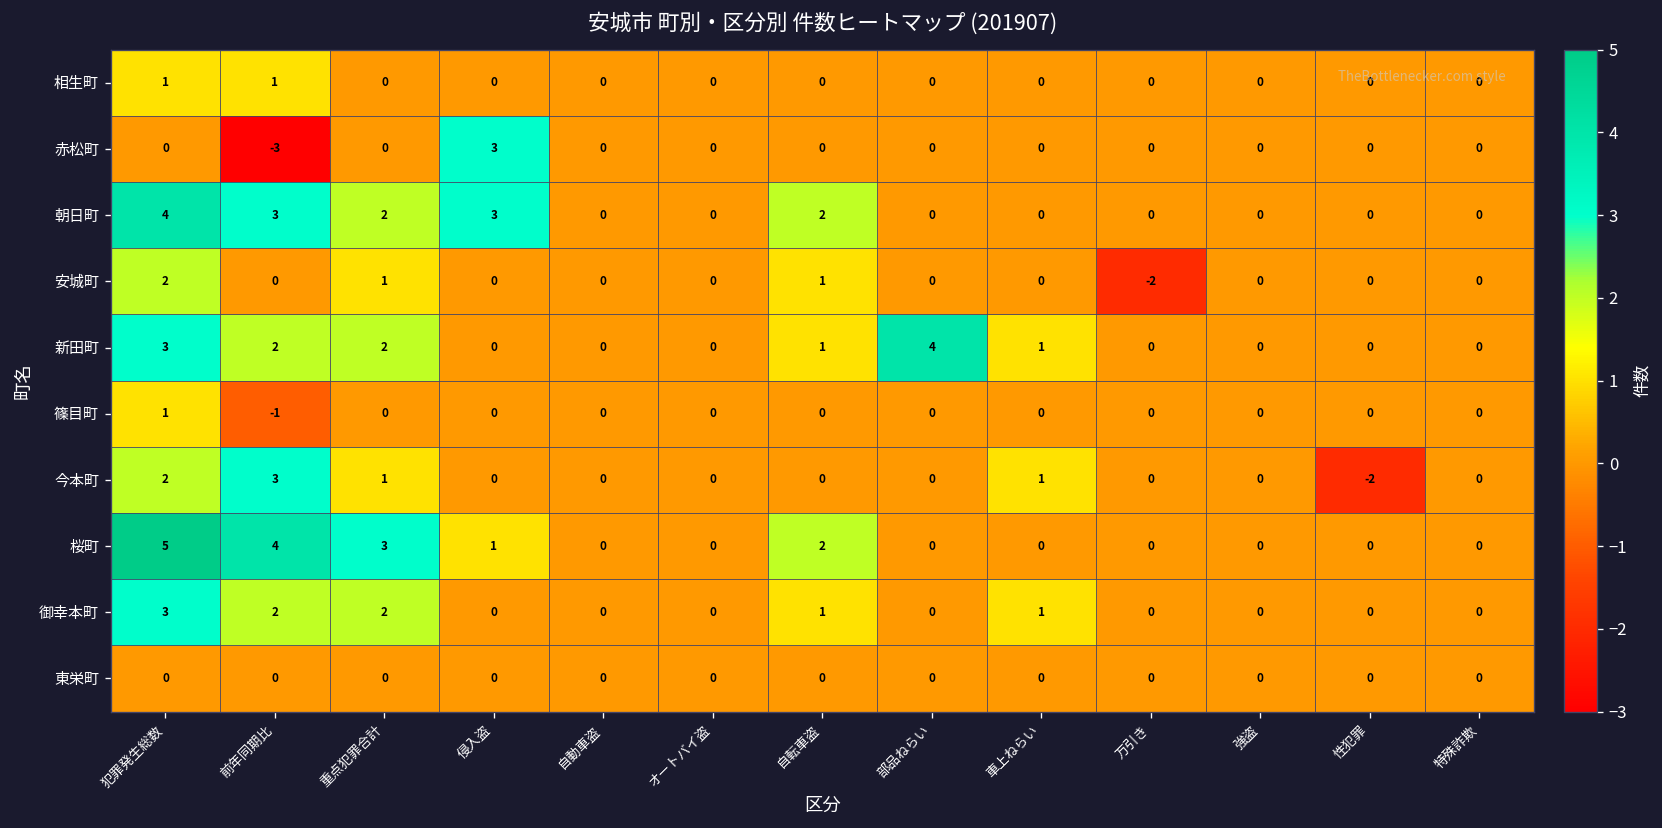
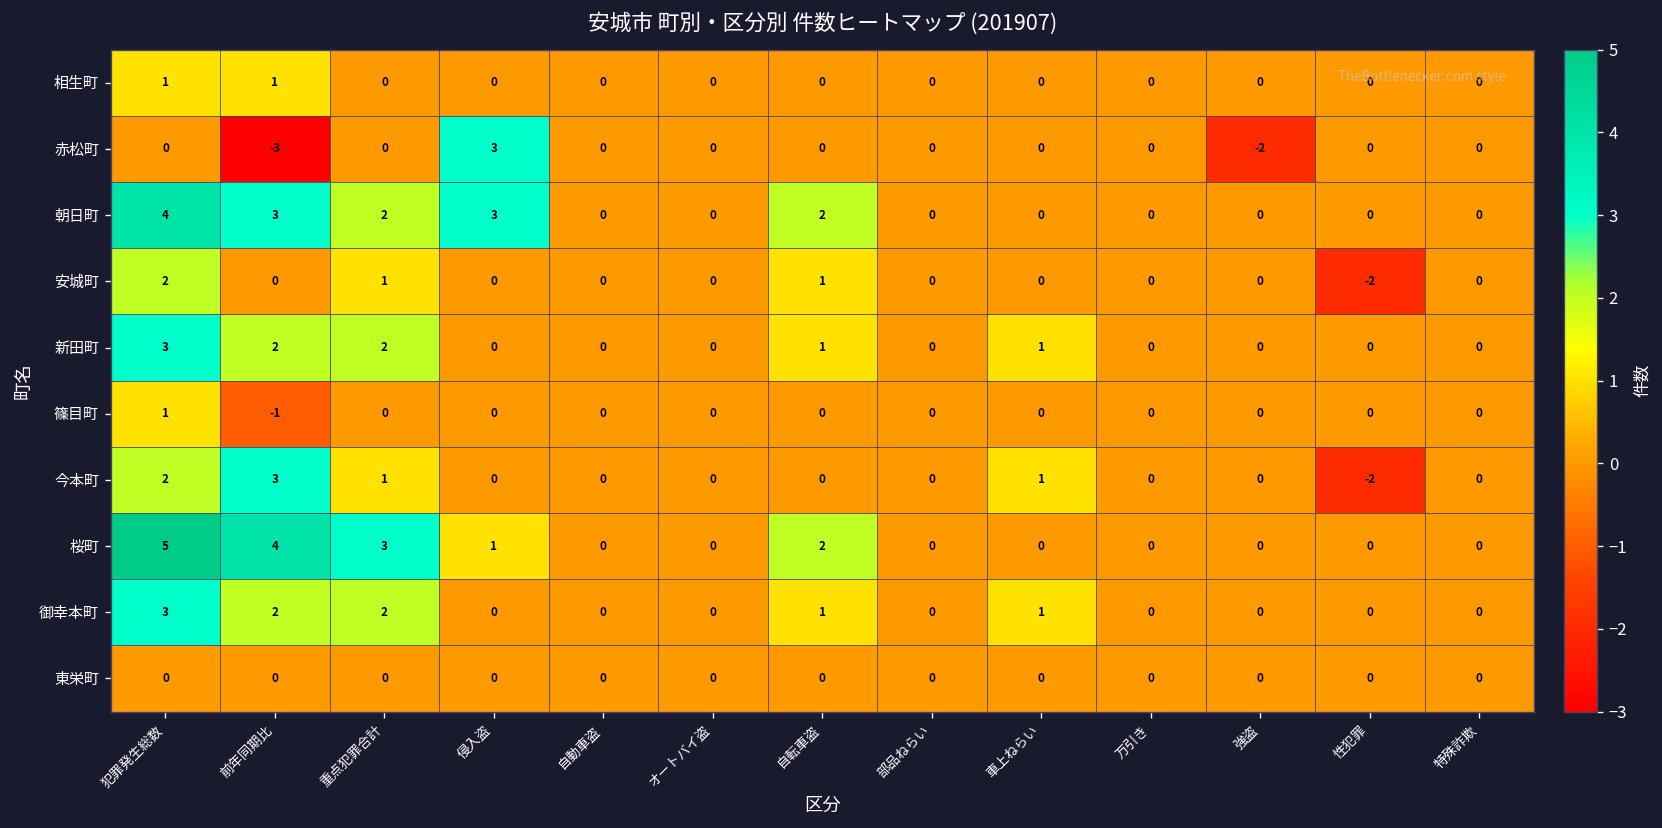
  {
    "相生町": {
      "犯罪発生総数": 1,
      "前年同期比": 1,
      "重点犯罪合計": 0,
      "侵入盗": 0,
      "自動車盗": 0,
      "オートバイ盗": 0,
      "自転車盗": 0,
      "部品ねらい": 0,
      "車上ねらい": 0,
      "万引き": 0,
      "強盗": 0
    },
    "赤松町": {
      "犯罪発生総数": 0,
      "前年同期比": -3,
      "重点犯罪合計": 0,
      "侵入盗": 3,
      "自動車盗": 0,
      "オートバイ盗": 0,
      "自転車盗": 0,
      "部品ねらい": 0,
      "車上ねらい": 0,
      "万引き": 0,
-     "強盗": 0,
+     "強盗": -2,
      "性犯罪": 0,
      "特殊詐欺": 0
    },
    "朝日町": {
      "犯罪発生総数": 4,
      "前年同期比": 3,
      "重点犯罪合計": 2,
      "侵入盗": 3,
      "自動車盗": 0,
      "オートバイ盗": 0,
      "自転車盗": 2,
      "部品ねらい": 0,
      "車上ねらい": 0,
      "万引き": 0,
      "強盗": 0,
      "性犯罪": 0,
      "特殊詐欺": 0
    },
    "安城町": {
      "犯罪発生総数": 2,
      "前年同期比": 0,
      "重点犯罪合計": 1,
      "侵入盗": 0,
      "自動車盗": 0,
      "オートバイ盗": 0,
      "自転車盗": 1,
      "部品ねらい": 0,
      "車上ねらい": 0,
-     "万引き": -2,
+     "万引き": 0,
      "強盗": 0,
-     "性犯罪": 0,
+     "性犯罪": -2,
      "特殊詐欺": 0
    },
    "新田町": {
      "犯罪発生総数": 3,
      "前年同期比": 2,
      "重点犯罪合計": 2,
      "侵入盗": 0,
      "自動車盗": 0,
      "オートバイ盗": 0,
      "自転車盗": 1,
-     "部品ねらい": 4,
+     "部品ねらい": 0,
      "車上ねらい": 1,
      "万引き": 0,
      "強盗": 0,
      "性犯罪": 0,
      "特殊詐欺": 0
    },
    "篠目町": {
      "犯罪発生総数": 1,
      "前年同期比": -1,
      "重点犯罪合計": 0,
      "侵入盗": 0,
      "自動車盗": 0,
      "オートバイ盗": 0,
      "自転車盗": 0,
      "部品ねらい": 0,
      "車上ねらい": 0,
      "万引き": 0,
      "強盗": 0,
      "性犯罪": 0,
      "特殊詐欺": 0
    },
    "今本町": {
      "犯罪発生総数": 2,
      "前年同期比": 3,
      "重点犯罪合計": 1,
      "侵入盗": 0,
      "自動車盗": 0,
      "オートバイ盗": 0,
      "自転車盗": 0,
      "部品ねらい": 0,
      "車上ねらい": 1,
      "万引き": 0,
      "強盗": 0,
      "性犯罪": -2,
      "特殊詐欺": 0
    },
    "桜町": {
      "犯罪発生総数": 5,
      "前年同期比": 4,
      "重点犯罪合計": 3,
      "侵入盗": 1,
      "自動車盗": 0,
      "オートバイ盗": 0,
      "自転車盗": 2,
      "部品ねらい": 0,
      "車上ねらい": 0,
      "万引き": 0,
      "強盗": 0,
      "性犯罪": 0,
      "特殊詐欺": 0
    },
    "御幸本町": {
      "犯罪発生総数": 3,
      "前年同期比": 2,
      "重点犯罪合計": 2,
      "侵入盗": 0,
      "自動車盗": 0,
      "オートバイ盗": 0,
      "自転車盗": 1,
      "部品ねらい": 0,
      "車上ねらい": 1,
      "万引き": 0,
      "強盗": 0,
      "性犯罪": 0,
      "特殊詐欺": 0
    },
    "東栄町": {
      "犯罪発生総数": 0,
      "前年同期比": 0,
      "重点犯罪合計": 0,
      "侵入盗": 0,
      "自動車盗": 0,
      "オートバイ盗": 0,
      "自転車盗": 0,
      "部品ねらい": 0,
      "車上ねらい": 0,
      "万引き": 0,
      "強盗": 0,
      "性犯罪": 0,
      "特殊詐欺": 0
    }
  }
